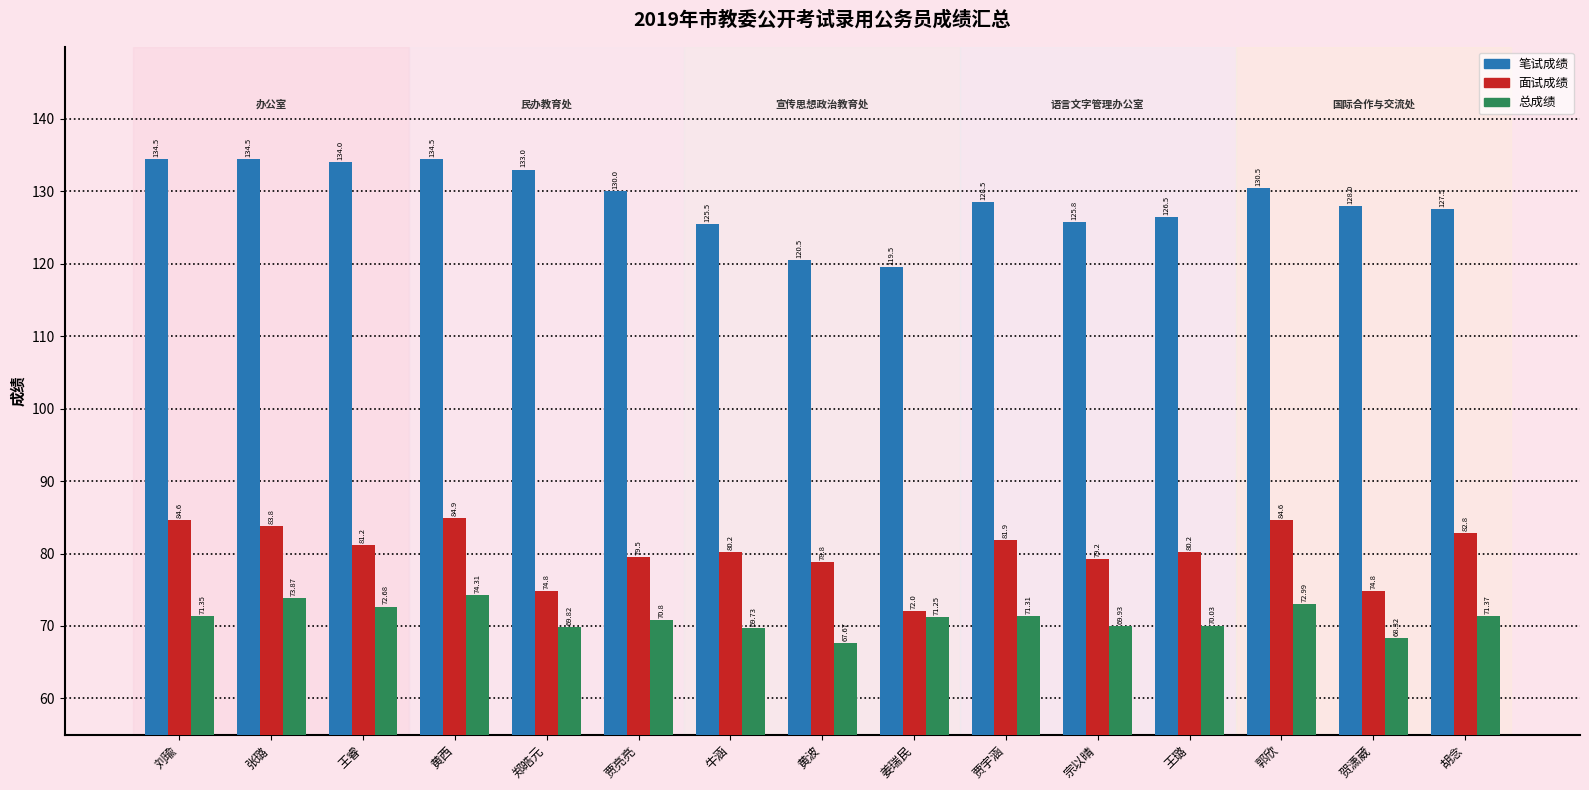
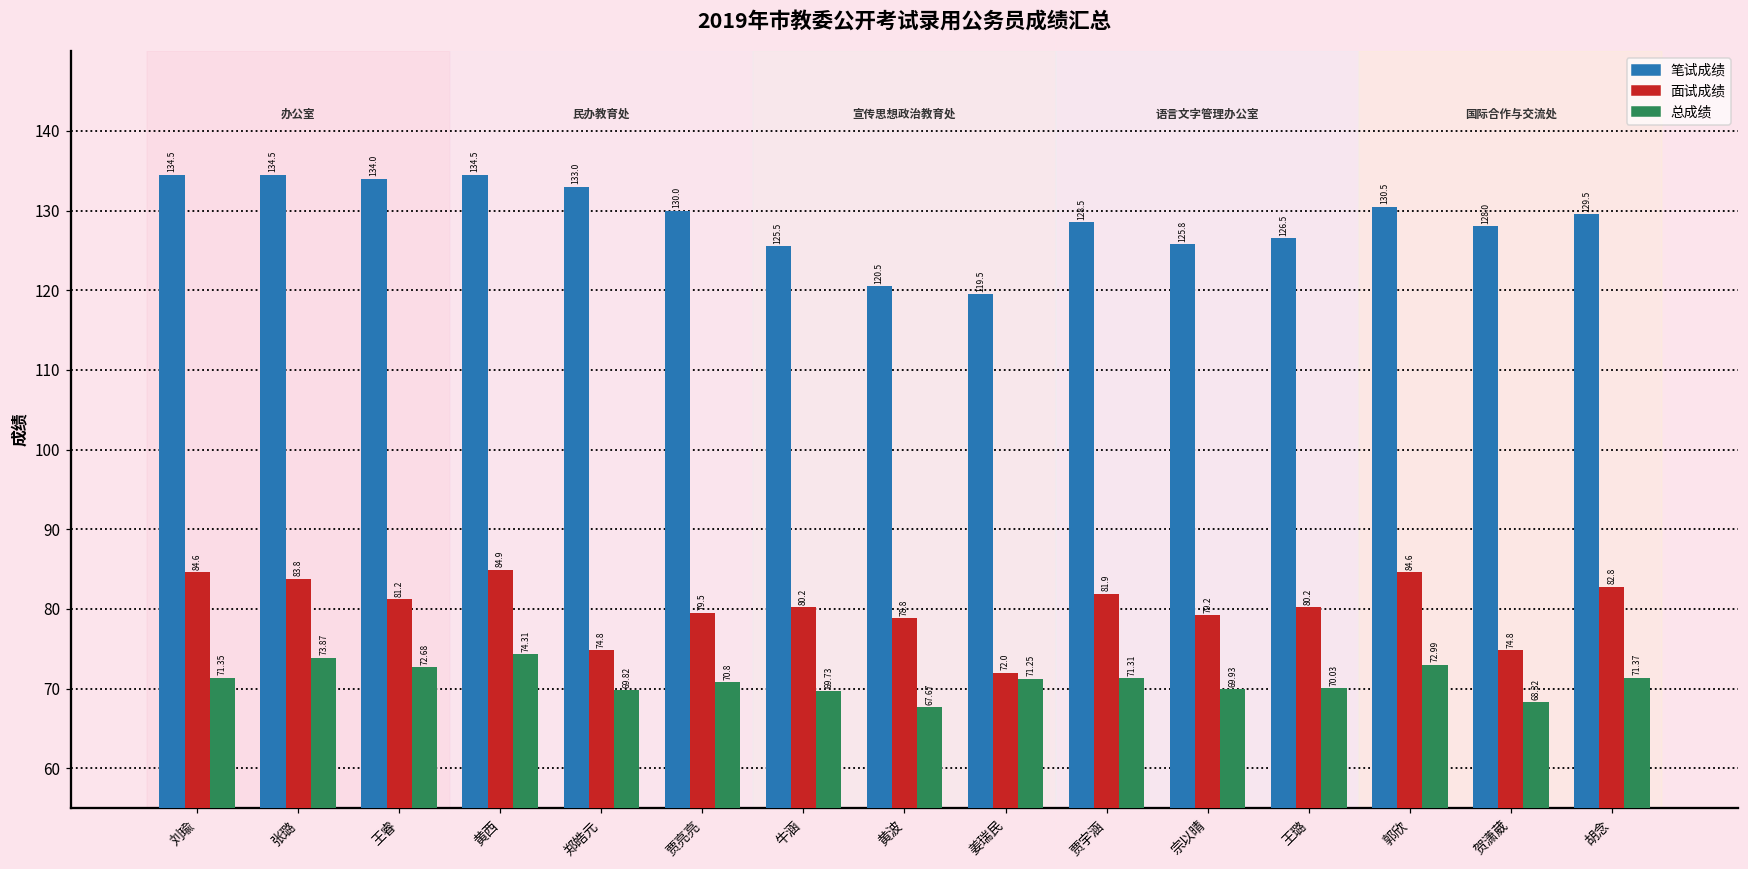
  {
    "笔试成绩": {
      "刘瑜": 134.5,
      "张璐": 134.5,
      "王睿": 134.0,
      "黄西": 134.5,
      "郑皓元": 133.0,
      "贾亮亮": 130.0,
      "牛涵": 125.5,
      "黄波": 120.5,
      "姜瑞民": 119.5,
      "贾宇涵": 128.5,
      "宗以晴": 125.8,
      "王璐": 126.5,
      "郭欣": 130.5,
      "贺潇葳": 128.0,
-     "胡念": 127.5
+     "胡念": 129.5
    },
    "面试成绩": {
      "刘瑜": 84.6,
      "张璐": 83.8,
      "王睿": 81.2,
      "黄西": 84.9,
      "郑皓元": 74.8,
      "贾亮亮": 79.5,
      "牛涵": 80.2,
      "黄波": 78.8,
      "姜瑞民": 72.0,
      "贾宇涵": 81.9,
      "宗以晴": 79.2,
      "王璐": 80.2,
      "郭欣": 84.6,
      "贺潇葳": 74.8,
      "胡念": 82.8
    },
    "总成绩": {
      "刘瑜": 71.35,
      "张璐": 73.87,
      "王睿": 72.68,
      "黄西": 74.31,
      "郑皓元": 69.82,
      "贾亮亮": 70.8,
      "牛涵": 69.73,
      "黄波": 67.67,
      "姜瑞民": 71.25,
      "贾宇涵": 71.31,
      "宗以晴": 69.93,
      "王璐": 70.03,
      "郭欣": 72.99,
      "贺潇葳": 68.32,
      "胡念": 71.37
    }
  }
